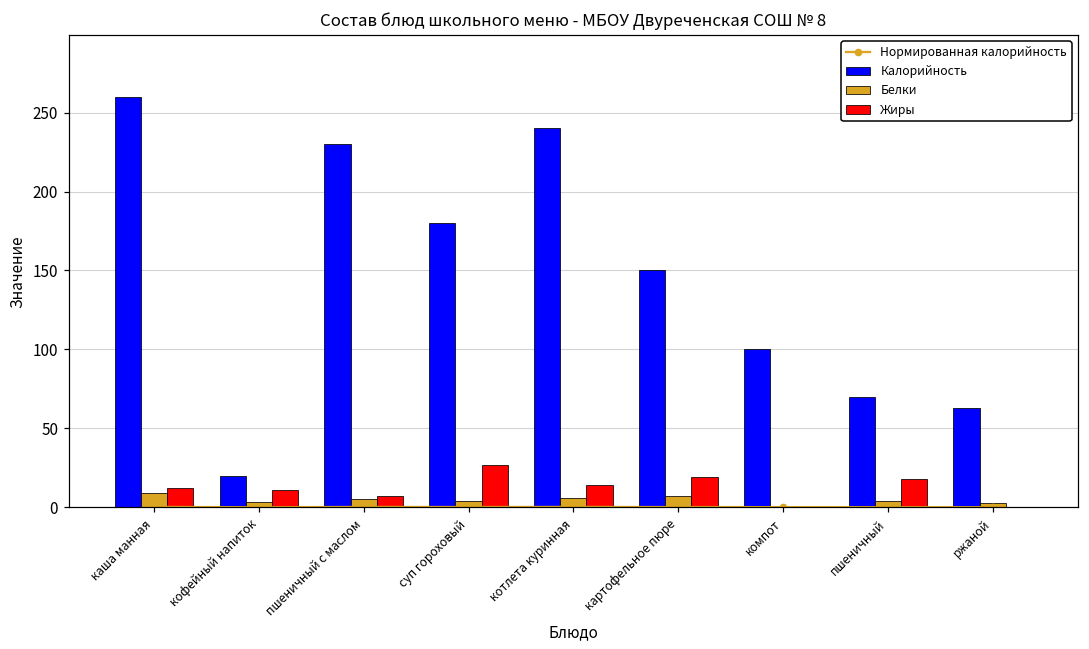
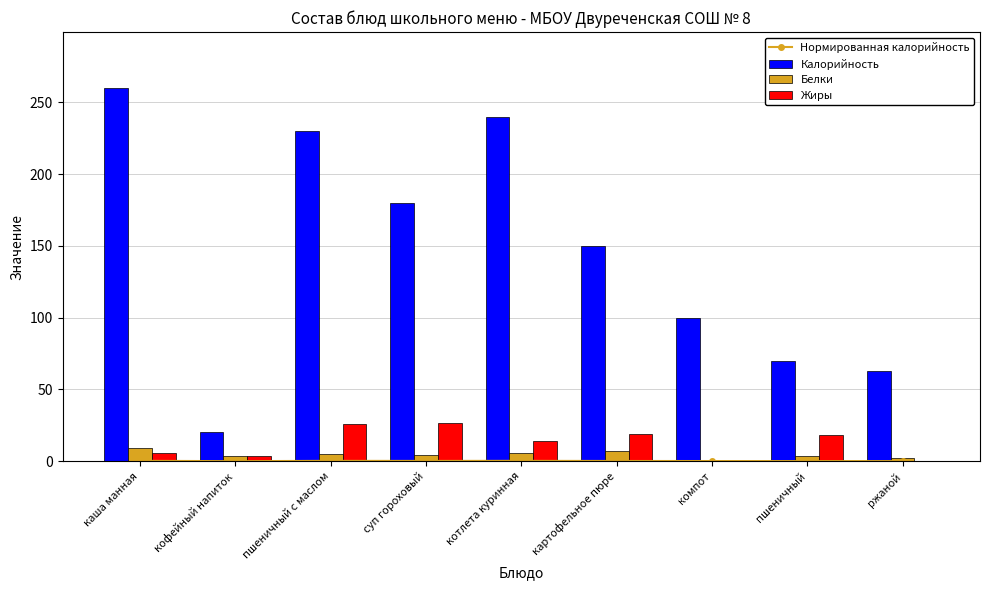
  {
    "Калорийность": {
      "каша манная": 260,
      "кофейный напиток": 20,
      "пшеничный с маслом": 230,
      "суп гороховый": 180,
      "котлета куринная": 240,
      "картофельное пюре": 150,
      "компот": 100,
      "пшеничный": 70,
      "ржаной": 63
    },
    "Жиры": {
-     "каша манная": 12,
-     "кофейный напиток": 11,
-     "пшеничный с маслом": 7,
+     "каша манная": 6,
+     "кофейный напиток": 4,
+     "пшеничный с маслом": 26,
      "суп гороховый": 27,
      "котлета куринная": 14,
      "картофельное пюре": 19,
      "компот": 0,
      "пшеничный": 18
    }
  }
